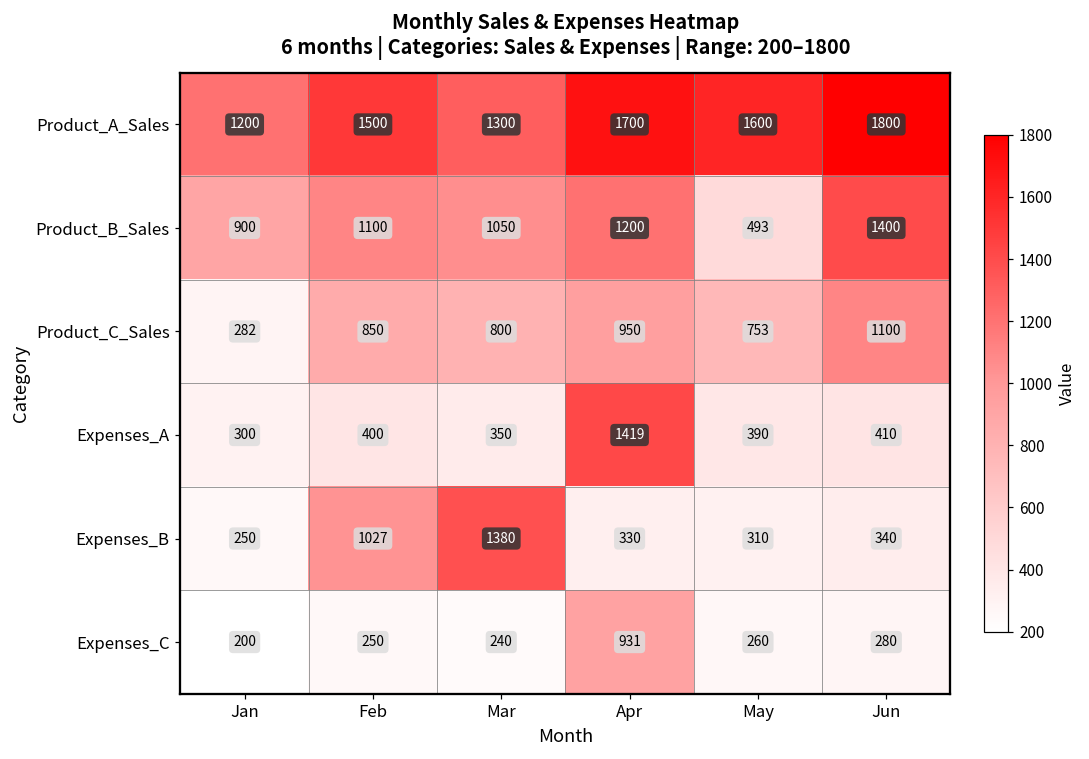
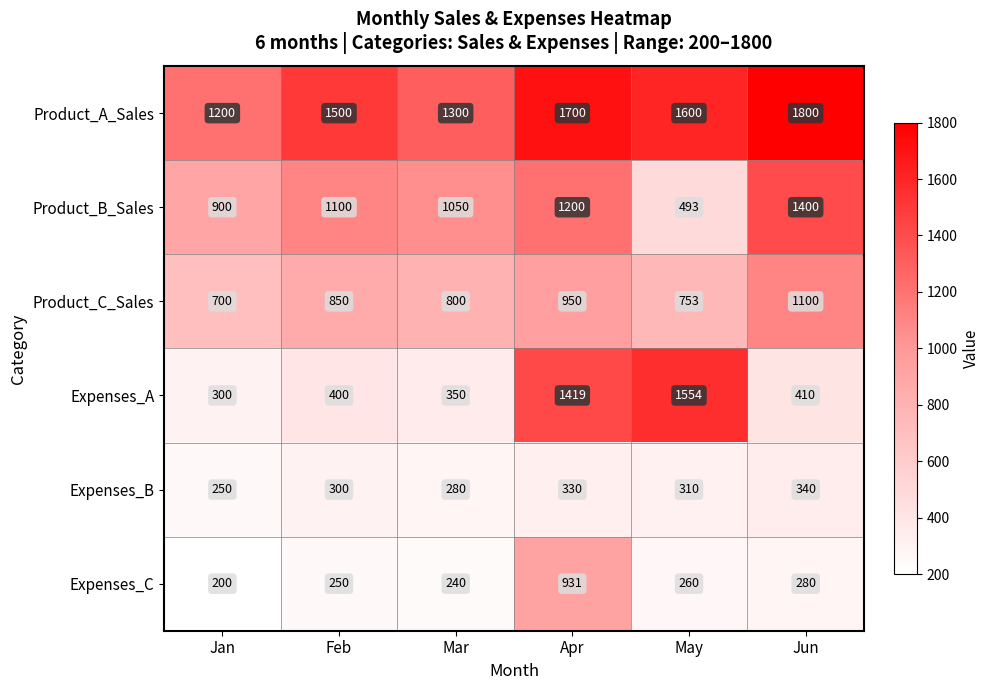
  {
    "Product_C_Sales": {
-     "Jan": 282
+     "Jan": 700
    },
    "Expenses_A": {
-     "May": 390
+     "May": 1554
    },
    "Expenses_B": {
-     "Feb": 1027,
-     "Mar": 1380
+     "Feb": 300,
+     "Mar": 280
    }
  }
